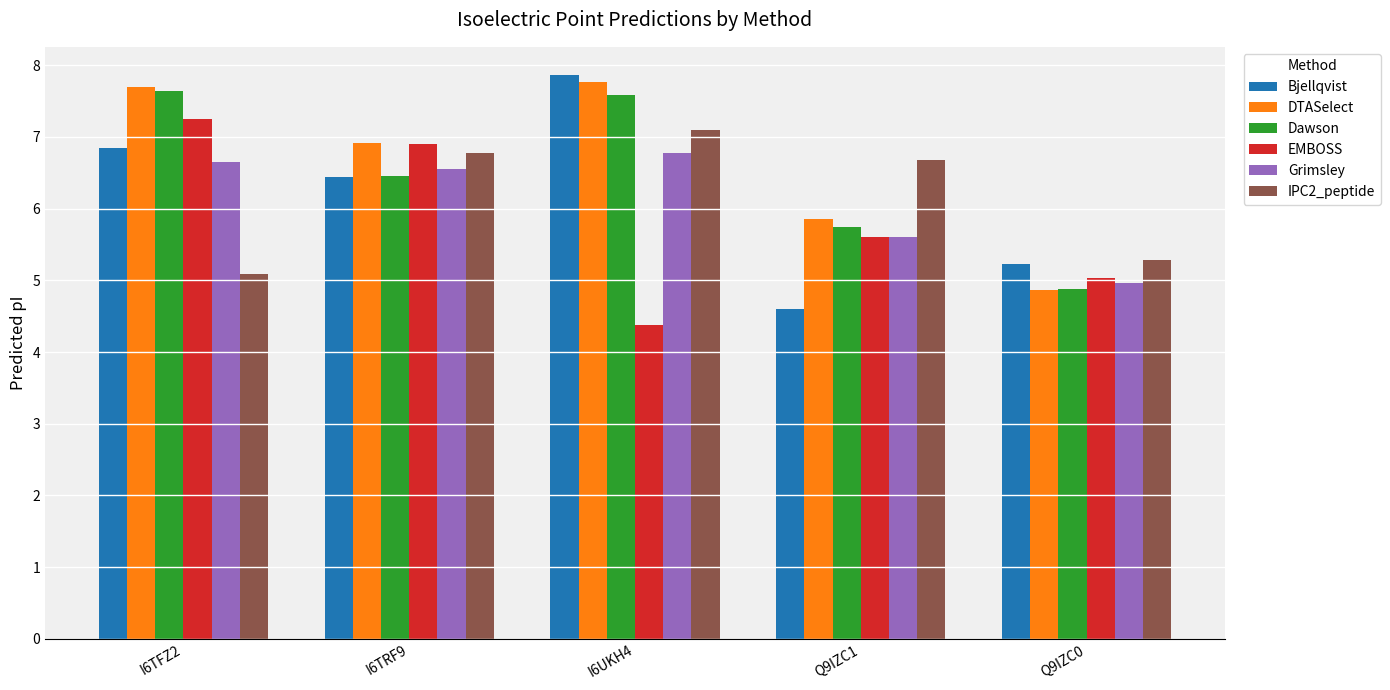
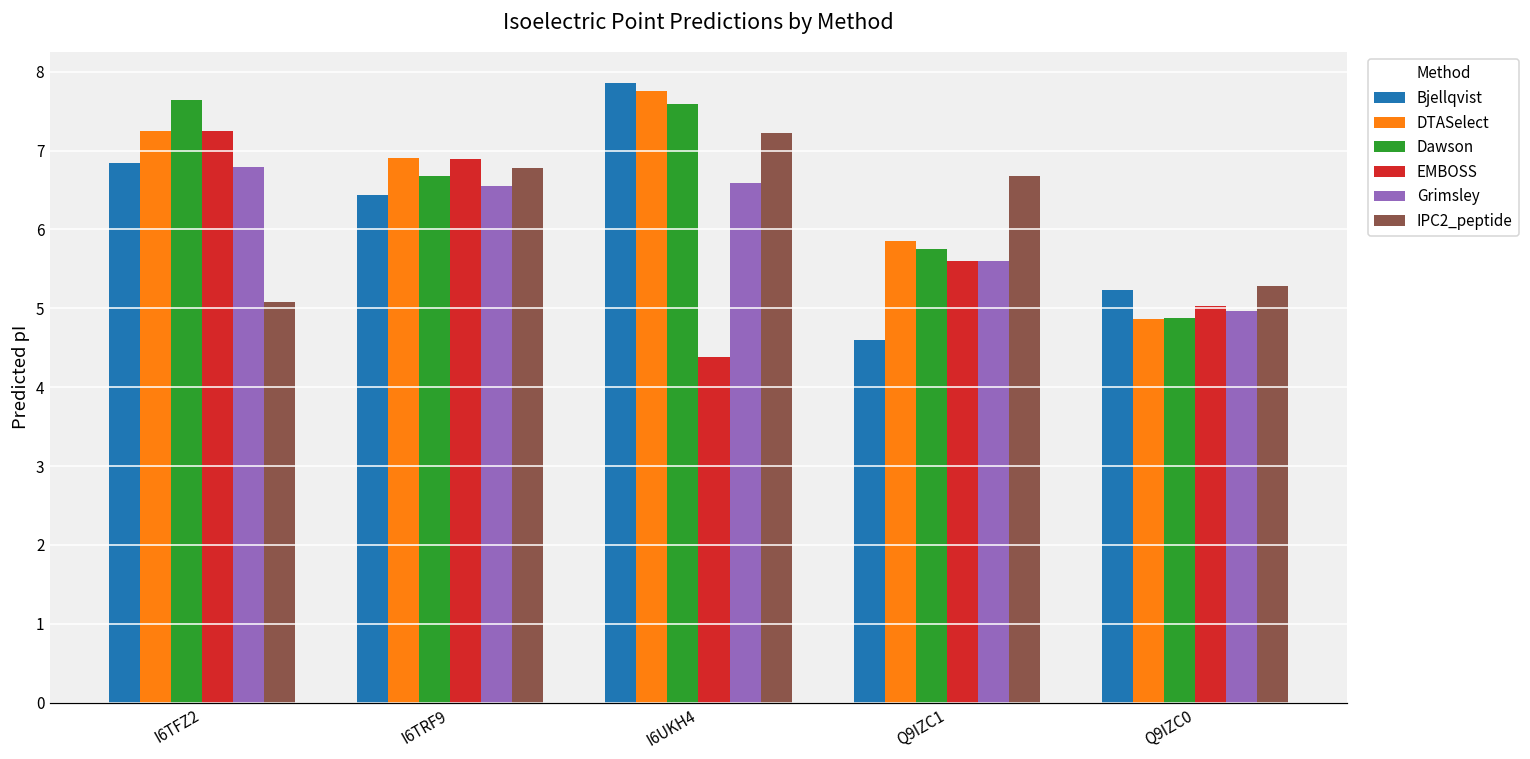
  {
    "Bjellqvist": {
      "I6TFZ2": 6.8,
      "I6TRF9": 6.4,
      "I6UKH4": 7.9,
      "Q9IZC1": 4.6,
      "Q9IZC0": 5.2
    },
    "DTASelect": {
-     "I6TFZ2": 7.7,
+     "I6TFZ2": 7.2,
      "I6TRF9": 6.9,
      "I6UKH4": 7.8,
      "Q9IZC1": 5.9,
      "Q9IZC0": 4.9
    },
    "Dawson": {
      "I6TFZ2": 7.6,
-     "I6TRF9": 6.5,
+     "I6TRF9": 6.7,
      "I6UKH4": 7.6,
      "Q9IZC1": 5.8,
      "Q9IZC0": 4.9
    },
    "EMBOSS": {
      "I6TFZ2": 7.2,
      "I6TRF9": 6.9,
      "I6UKH4": 4.4,
      "Q9IZC1": 5.6,
      "Q9IZC0": 5.0
    },
    "Grimsley": {
-     "I6TFZ2": 6.6,
+     "I6TFZ2": 6.8,
      "I6TRF9": 6.5,
-     "I6UKH4": 6.8,
+     "I6UKH4": 6.6,
      "Q9IZC1": 5.6,
      "Q9IZC0": 5.0
    },
    "IPC2_peptide": {
      "I6TFZ2": 5.1,
      "I6TRF9": 6.8,
-     "I6UKH4": 7.1,
+     "I6UKH4": 7.2,
      "Q9IZC1": 6.7,
      "Q9IZC0": 5.3
    }
  }
